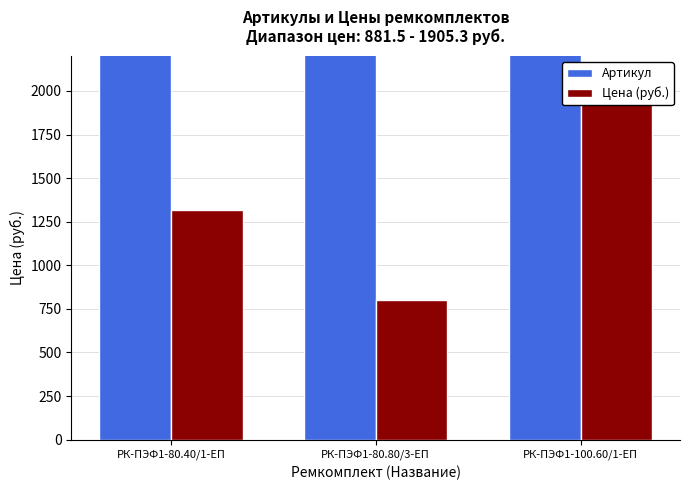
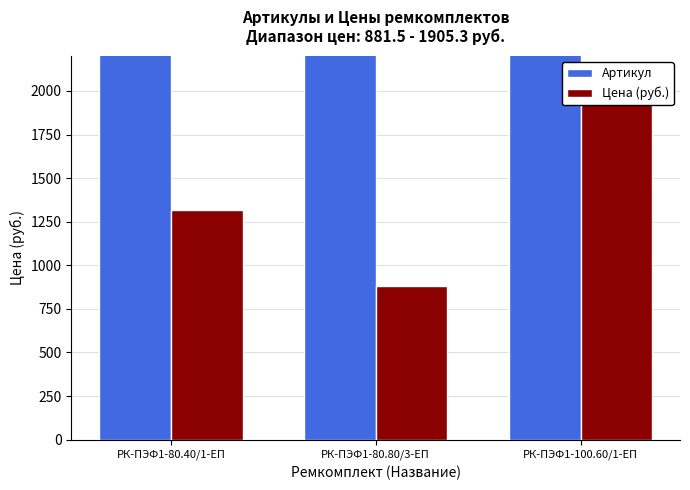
  {
    "Цена (руб.)": {
      "РК-ПЭФ1-80.40/1-ЕП": 1320,
-     "РК-ПЭФ1-80.80/3-ЕП": 800
+     "РК-ПЭФ1-80.80/3-ЕП": 880
    }
  }
